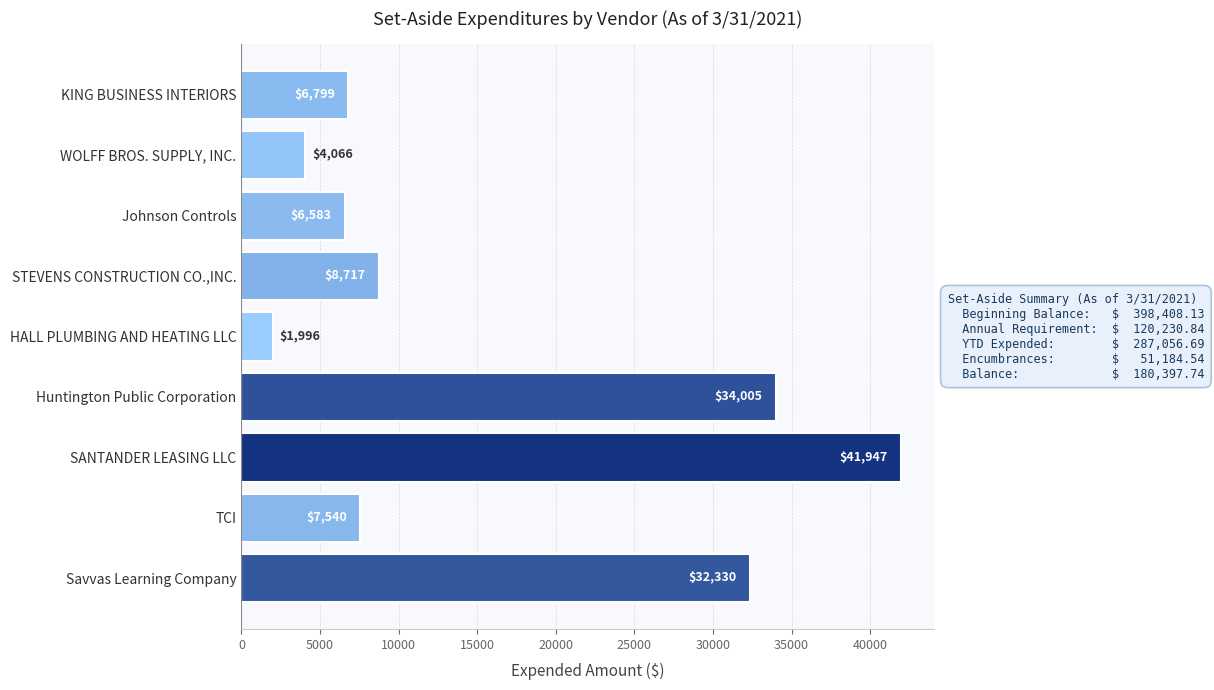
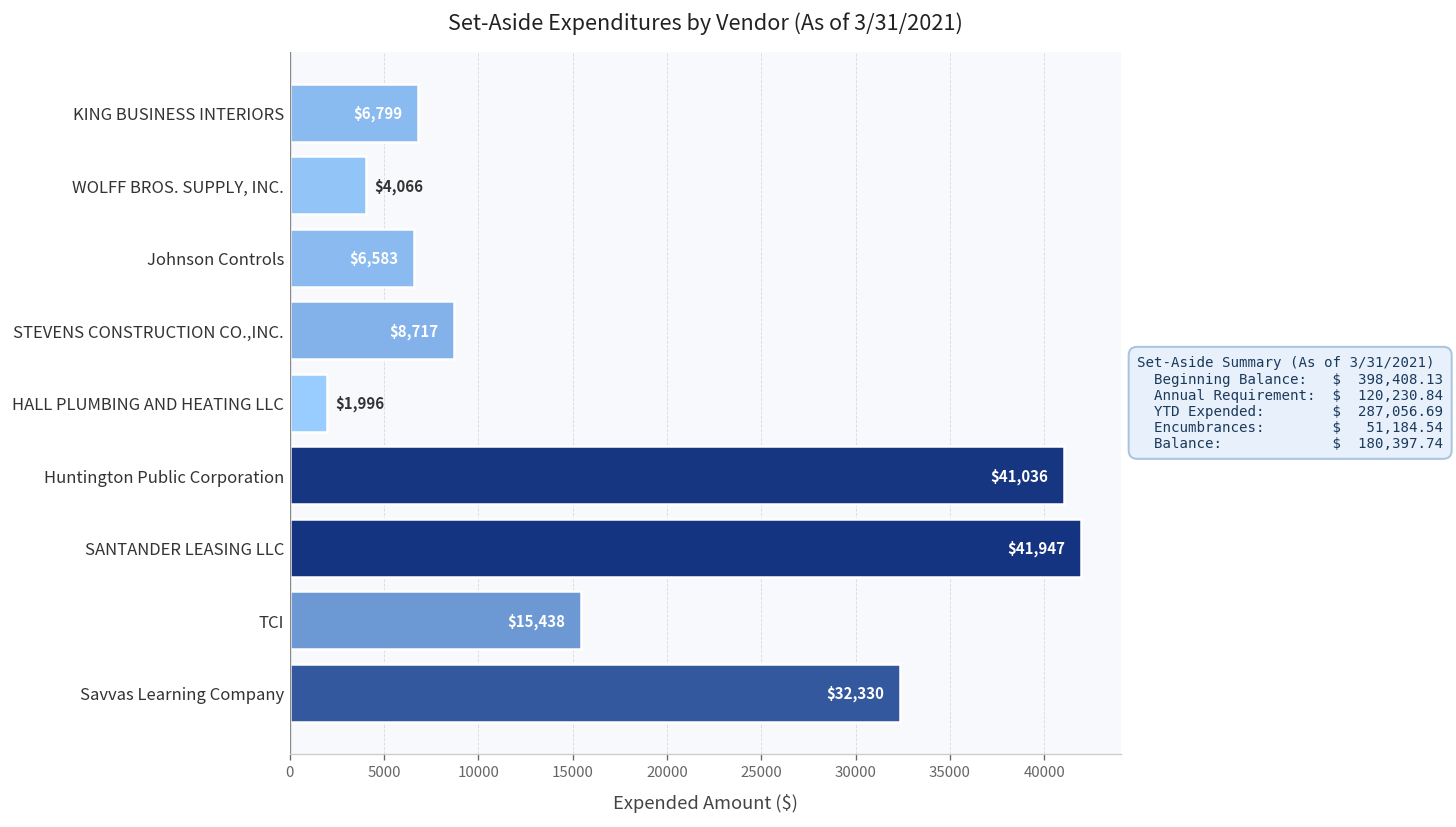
  {
    "KING BUSINESS INTERIORS": "$6,799",
    "WOLFF BROS. SUPPLY, INC.": "$4,066",
    "Johnson Controls": "$6,583",
    "STEVENS CONSTRUCTION CO.,INC.": "$8,717",
    "HALL PLUMBING AND HEATING LLC": "$1,996",
-   "Huntington Public Corporation": "$34,005",
+   "Huntington Public Corporation": "$41,036",
    "SANTANDER LEASING LLC": "$41,947",
-   "TCI": "$7,540",
+   "TCI": "$15,438",
    "Savvas Learning Company": "$32,330"
  }
